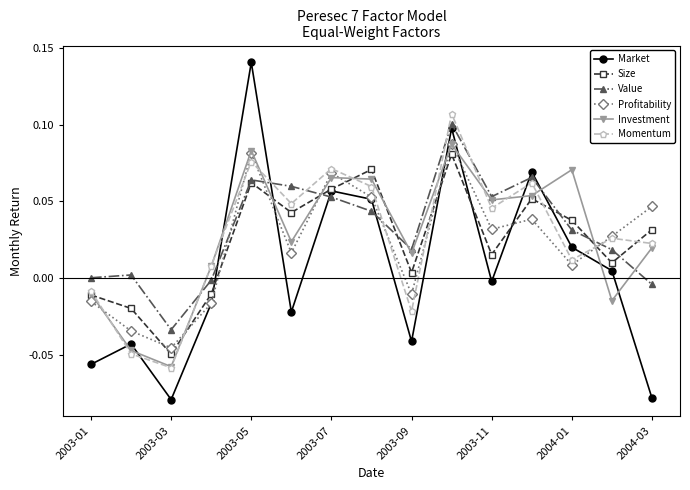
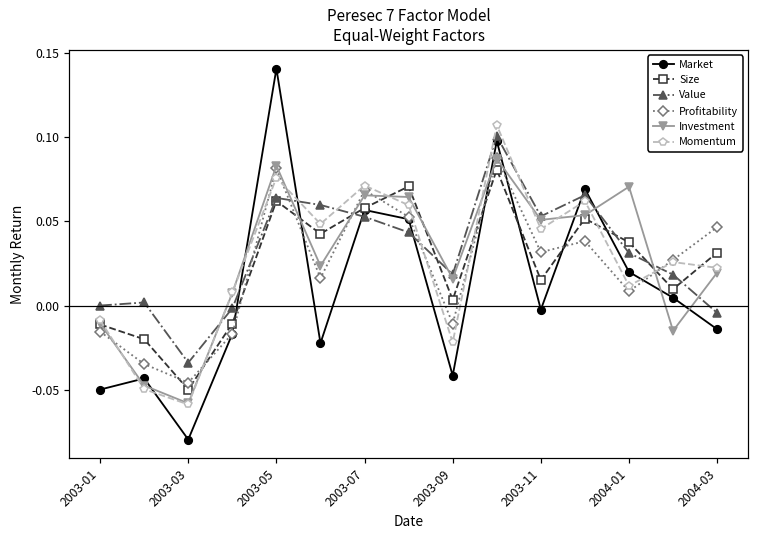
  {
    "Market": {
-     "2003-01": -0.056,
+     "2003-01": -0.050,
      "2003-03": -0.079,
      "2003-05": 0.141,
      "2003-09": -0.041,
      "2003-11": -0.002,
      "2004-01": 0.020,
-     "2004-03": -0.078
+     "2004-03": -0.014
    }
  }
